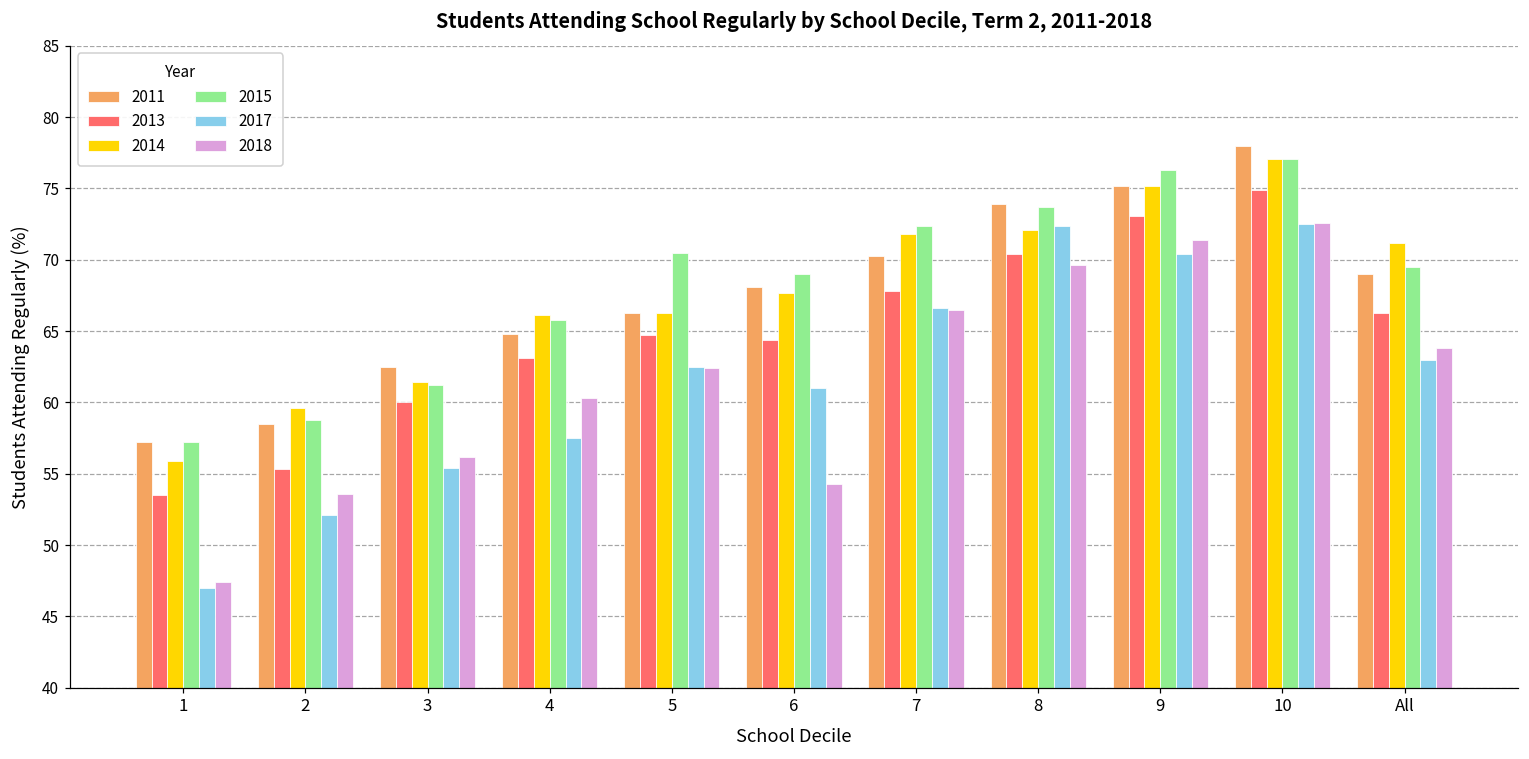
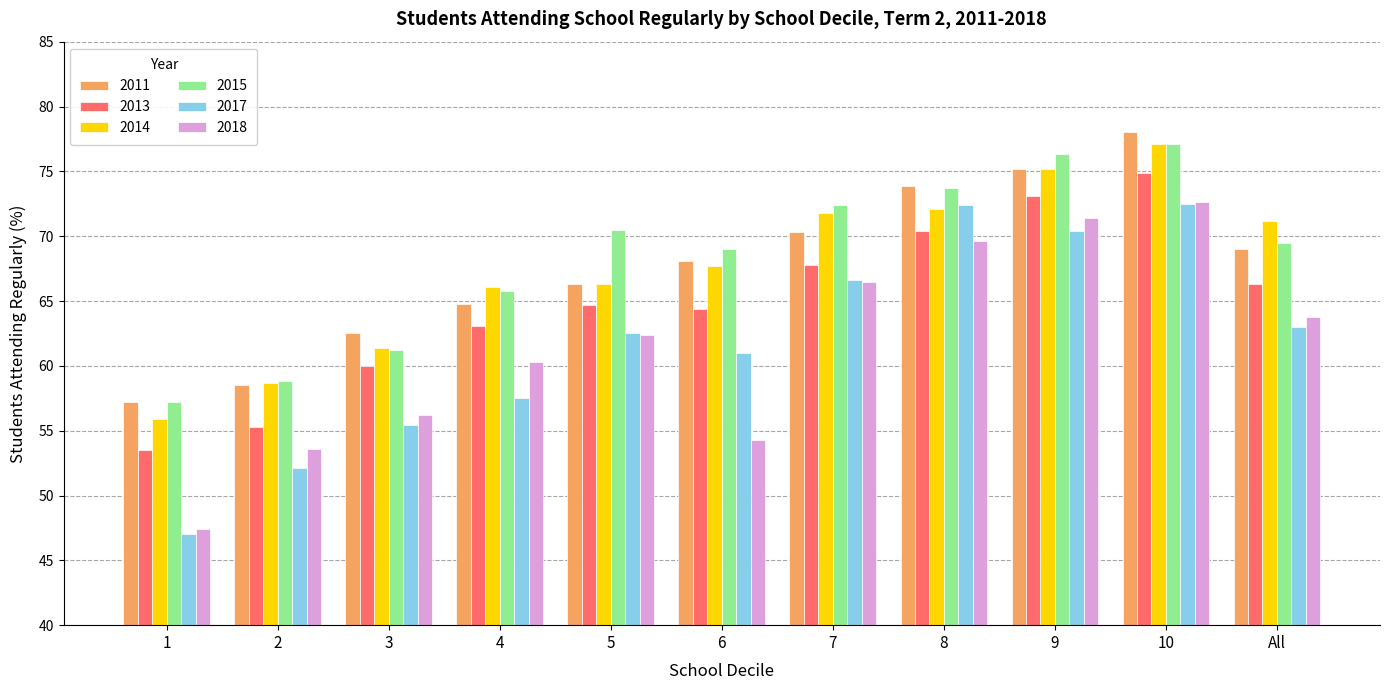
  {
    "2014": {
      "1": 55.9,
-     "2": 59.6,
+     "2": 58.7,
      "3": 61.4,
      "4": 66.1,
      "5": 66.3,
      "6": 67.7,
      "7": 71.8,
      "8": 72.1,
      "9": 75.2,
      "10": 77.1,
      "All": 71.2
    },
    "2015": {
      "1": 57.2,
      "2": 58.8,
      "3": 61.2,
      "4": 65.8,
      "5": 70.5,
      "6": 69.0,
      "7": 72.4,
      "8": 73.7,
      "9": 76.3,
      "10": 77.1,
      "All": 69.5
    },
    "2017": {
      "1": 47.0,
      "2": 52.1,
      "3": 55.4,
      "4": 57.5,
      "5": 62.5,
      "6": 61.0,
      "7": 66.6,
      "8": 72.4,
      "9": 70.4,
      "10": 72.5,
      "All": 63.0
    },
    "2018": {
      "1": 47.4,
      "2": 53.6,
      "3": 56.2,
      "4": 60.3,
      "5": 62.4,
      "6": 54.3,
      "7": 66.5,
      "8": 69.6,
      "9": 71.4,
      "10": 72.6,
      "All": 63.8
    }
  }
